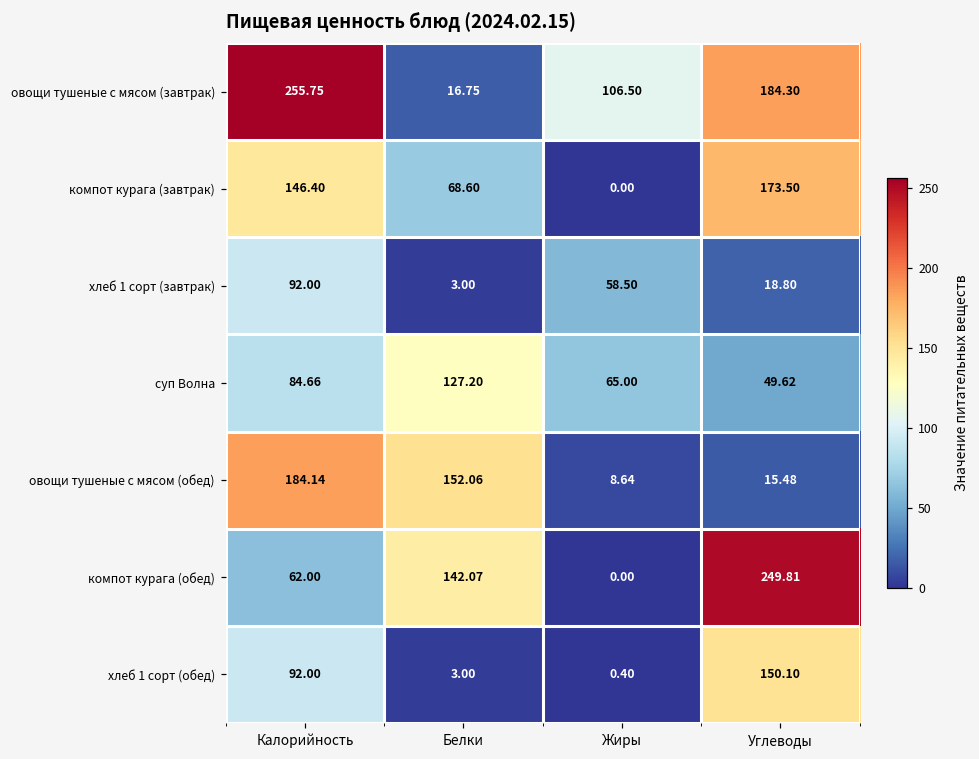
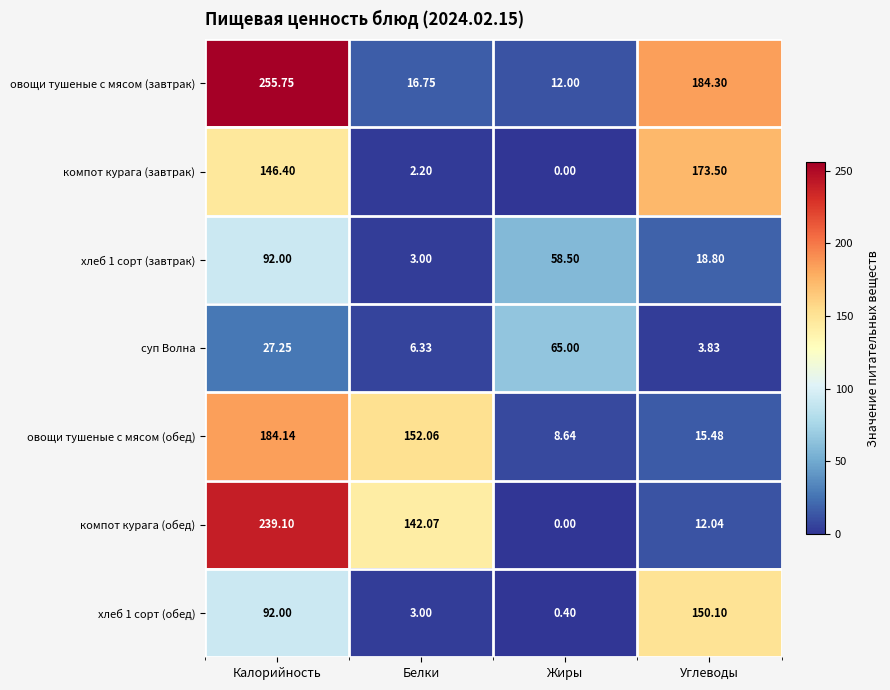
  {
    "овощи тушеные с мясом (завтрак)": {
      "Калорийность": 255.75,
      "Белки": 16.75,
-     "Жиры": 106.50,
+     "Жиры": 12.00,
      "Углеводы": 184.30
    },
    "компот курага (завтрак)": {
      "Калорийность": 146.40,
-     "Белки": 68.60,
+     "Белки": 2.20,
      "Жиры": 0.00,
      "Углеводы": 173.50
    },
    "хлеб 1 сорт (завтрак)": {
      "Калорийность": 92.00,
      "Белки": 3.00,
      "Жиры": 58.50,
      "Углеводы": 18.80
    },
    "суп Волна": {
-     "Калорийность": 84.66,
-     "Белки": 127.20,
+     "Калорийность": 27.25,
+     "Белки": 6.33,
      "Жиры": 65.00,
-     "Углеводы": 49.62
+     "Углеводы": 3.83
    },
    "овощи тушеные с мясом (обед)": {
      "Калорийность": 184.14,
      "Белки": 152.06,
      "Жиры": 8.64,
      "Углеводы": 15.48
    },
    "компот курага (обед)": {
-     "Калорийность": 62.00,
+     "Калорийность": 239.10,
      "Белки": 142.07,
      "Жиры": 0.00,
-     "Углеводы": 249.81
+     "Углеводы": 12.04
    },
    "хлеб 1 сорт (обед)": {
      "Калорийность": 92.00,
      "Белки": 3.00,
      "Жиры": 0.40,
      "Углеводы": 150.10
    }
  }
